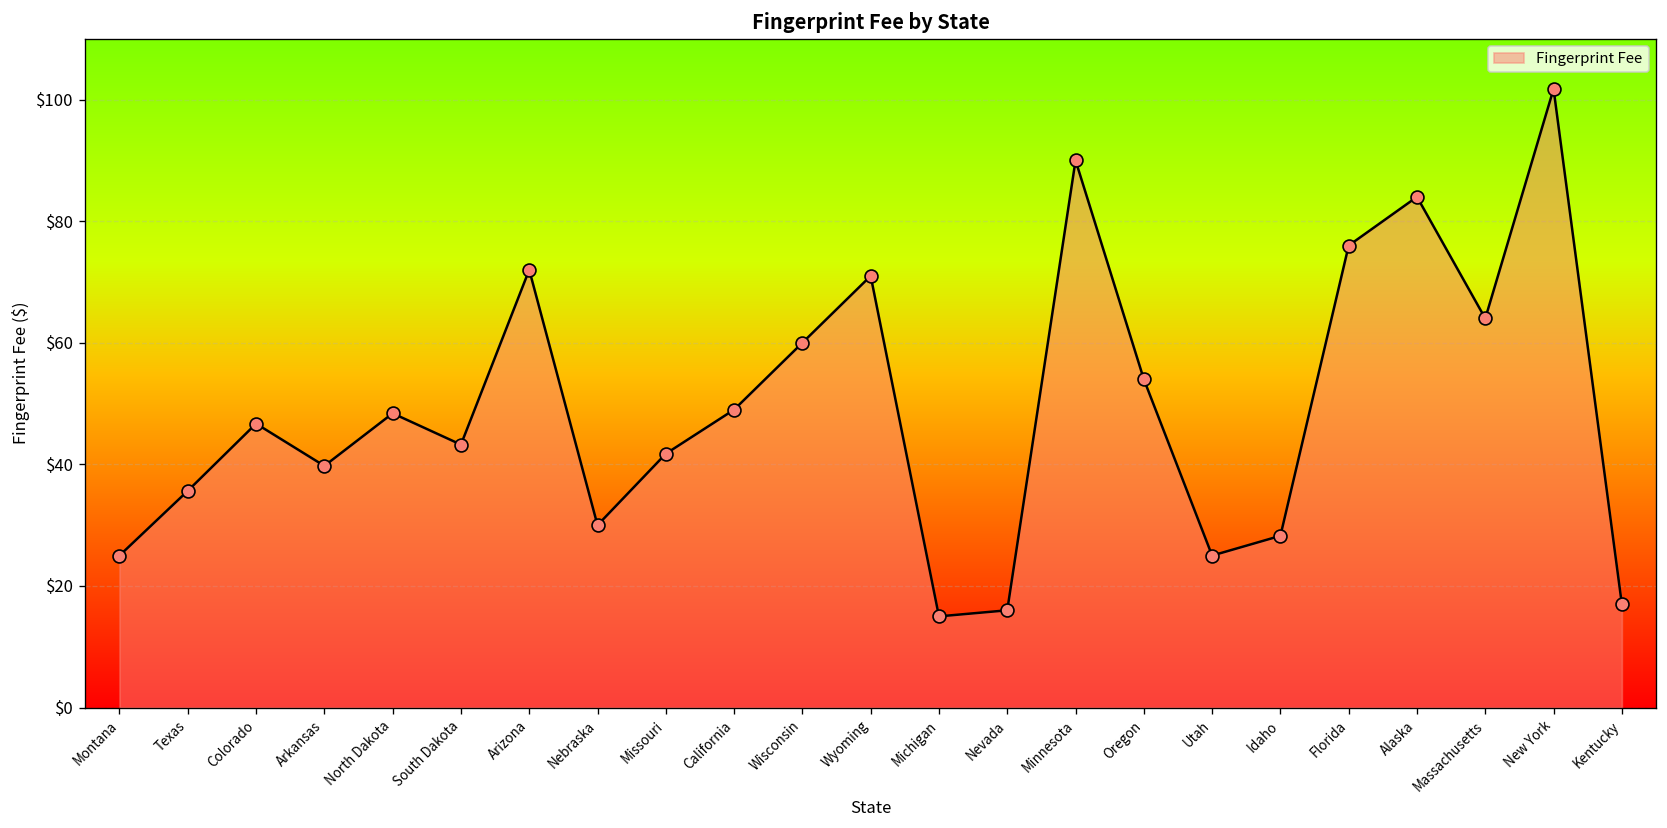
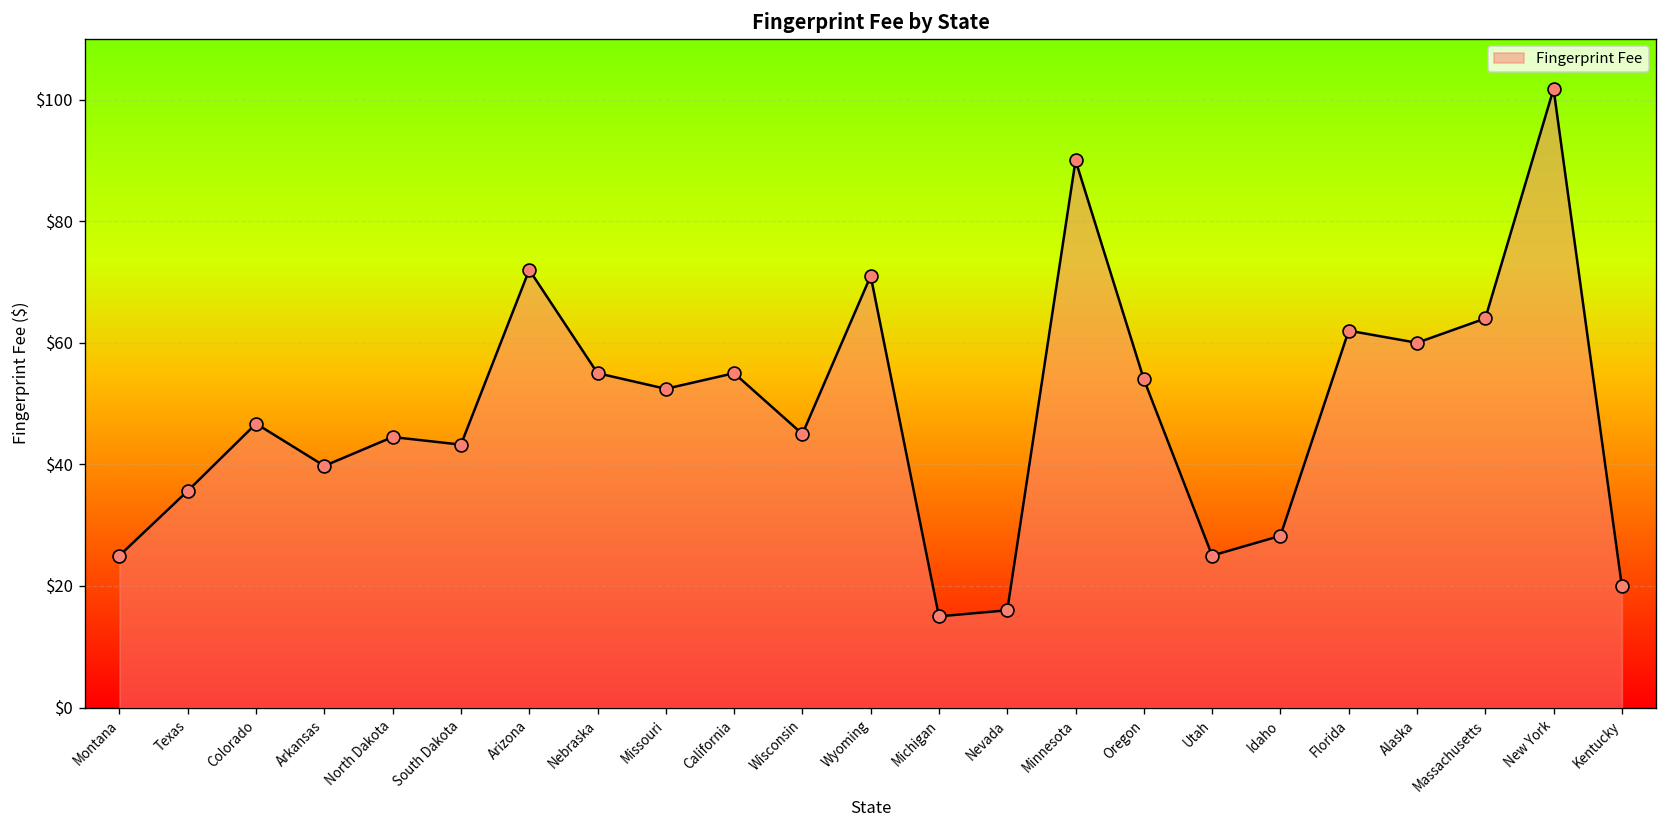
  {
    "Montana": "$25",
    "Texas": "$36",
    "Colorado": "$47",
    "Arkansas": "$40",
-   "North Dakota": "$48",
+   "North Dakota": "$45",
    "South Dakota": "$43",
    "Arizona": "$72",
-   "Nebraska": "$30",
-   "Missouri": "$42",
-   "California": "$49",
-   "Wisconsin": "$60",
+   "Nebraska": "$55",
+   "Missouri": "$52",
+   "California": "$55",
+   "Wisconsin": "$45",
    "Wyoming": "$71",
    "Michigan": "$15",
    "Nevada": "$16",
    "Minnesota": "$90",
    "Oregon": "$54",
    "Utah": "$25",
    "Idaho": "$28",
-   "Florida": "$76",
-   "Alaska": "$84",
+   "Florida": "$62",
+   "Alaska": "$60",
    "Massachusetts": "$64",
    "New York": "$102",
-   "Kentucky": "$17"
+   "Kentucky": "$20"
  }
